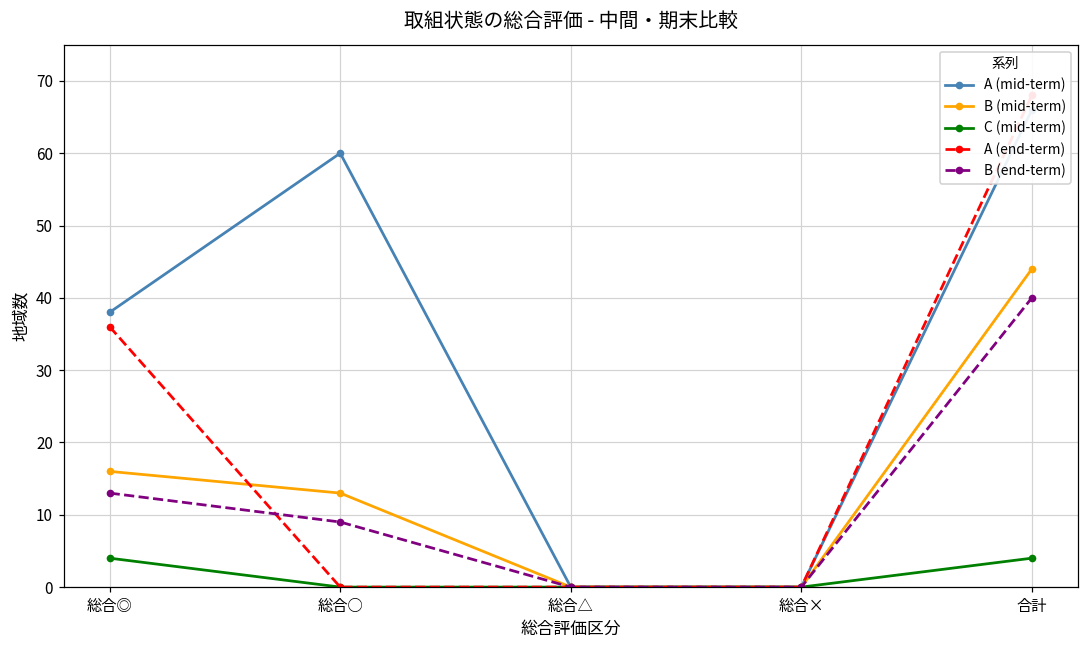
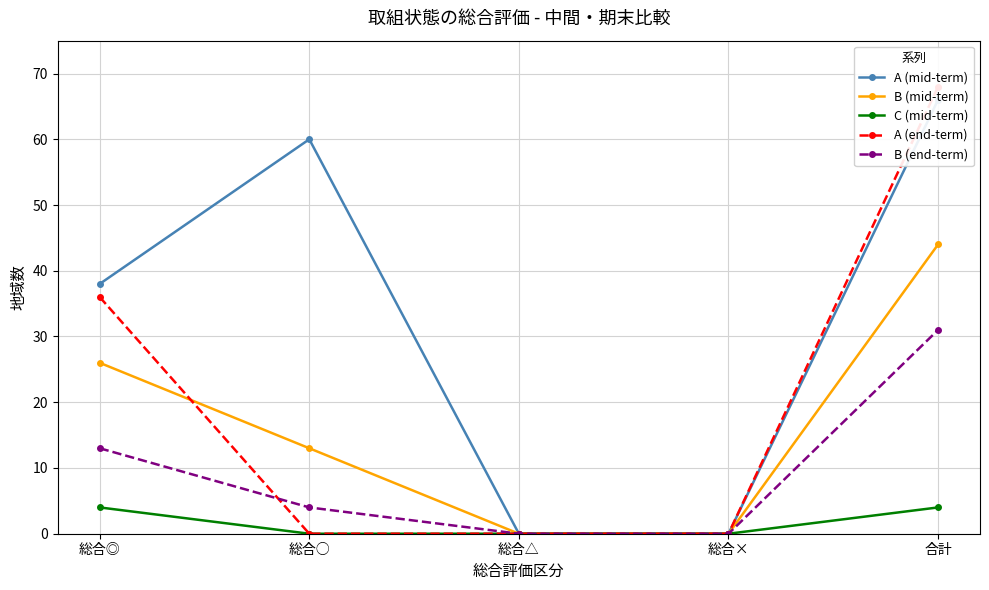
  {
    "A (mid-term)": {
      "総合◎": 38,
      "総合○": 60
    },
    "B (mid-term)": {
-     "総合◎": 16,
+     "総合◎": 26,
      "総合○": 13,
      "合計": 44
    },
    "C (mid-term)": {
      "総合◎": 4,
      "合計": 4
    },
    "A (end-term)": {
      "総合◎": 36
    },
    "B (end-term)": {
      "総合◎": 13,
-     "総合○": 9,
-     "合計": 40
+     "総合○": 4,
+     "合計": 31
    }
  }
